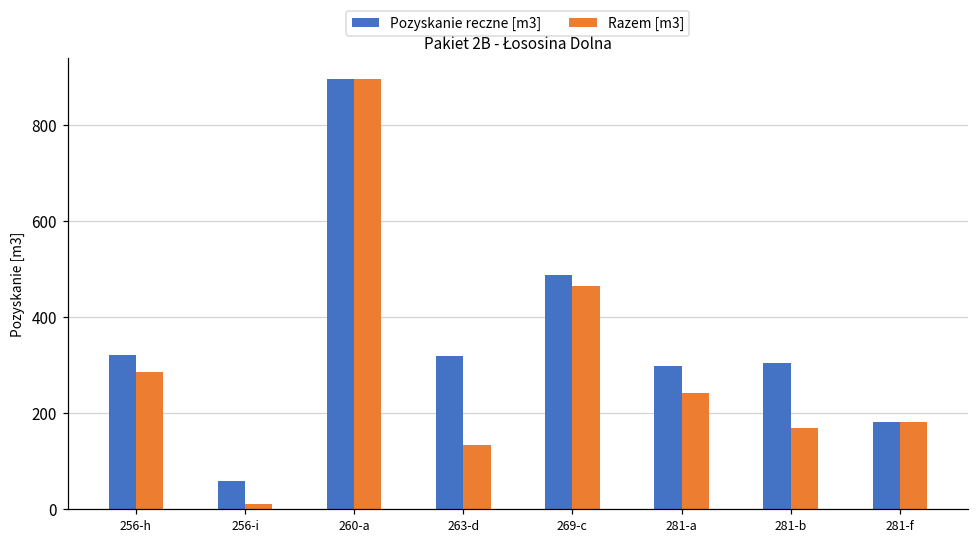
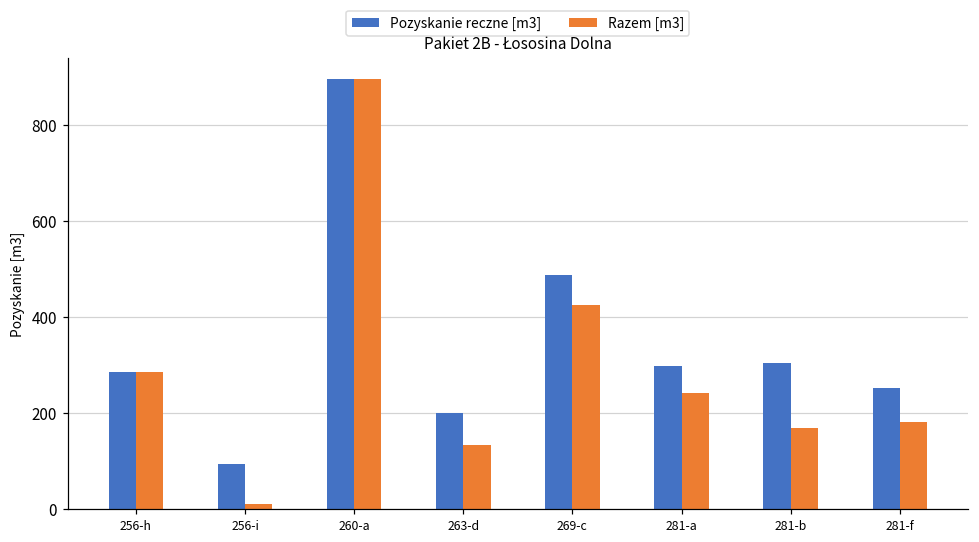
  {
    "Pozyskanie reczne [m3]": {
-     "256-h": 320,
-     "256-i": 60,
+     "256-h": 290,
+     "256-i": 100,
      "260-a": 900,
-     "263-d": 320,
+     "263-d": 200,
      "269-c": 490,
      "281-a": 300,
      "281-b": 310,
-     "281-f": 180
+     "281-f": 250
    },
    "Razem [m3]": {
      "256-h": 290,
      "256-i": 10,
      "260-a": 900,
      "263-d": 130,
-     "269-c": 470,
+     "269-c": 430,
      "281-a": 240,
      "281-b": 170,
      "281-f": 180
    }
  }
